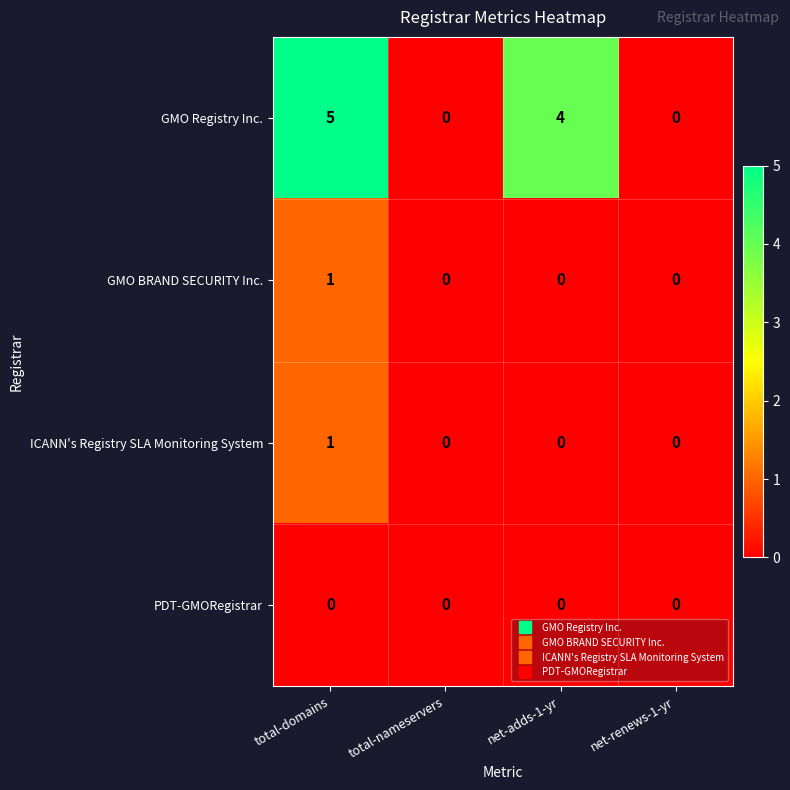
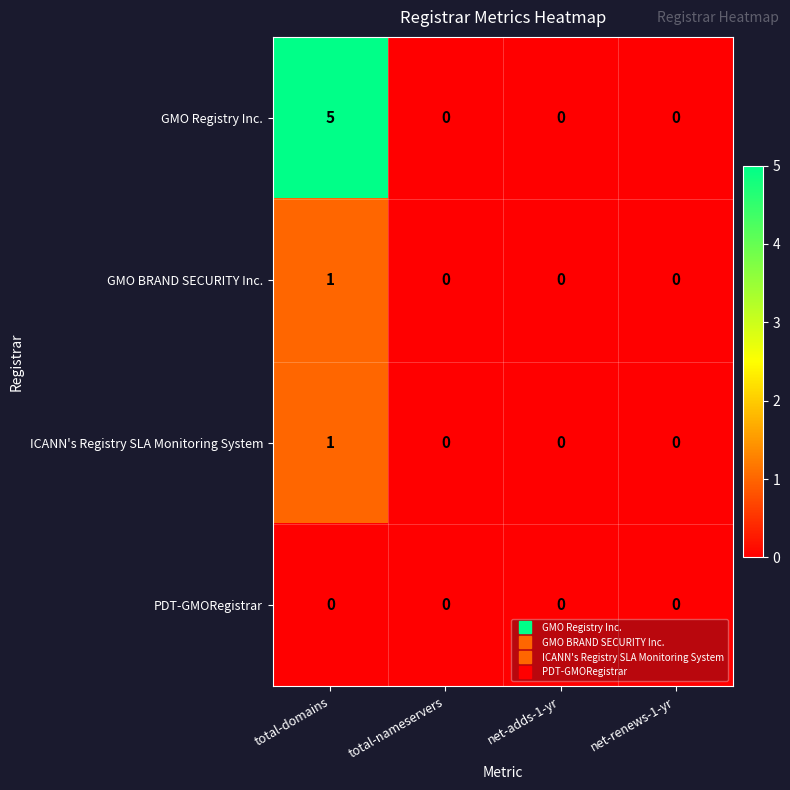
  {
    "GMO Registry Inc.": {
      "total-domains": 5,
      "total-nameservers": 0,
-     "net-adds-1-yr": 4,
+     "net-adds-1-yr": 0,
      "net-renews-1-yr": 0
    },
    "GMO BRAND SECURITY Inc.": {
      "total-domains": 1,
      "total-nameservers": 0,
      "net-adds-1-yr": 0,
      "net-renews-1-yr": 0
    },
    "ICANN's Registry SLA Monitoring System": {
      "total-domains": 1,
      "total-nameservers": 0,
      "net-adds-1-yr": 0,
      "net-renews-1-yr": 0
    },
    "PDT-GMORegistrar": {
      "total-domains": 0,
      "total-nameservers": 0,
      "net-adds-1-yr": 0,
      "net-renews-1-yr": 0
    }
  }
